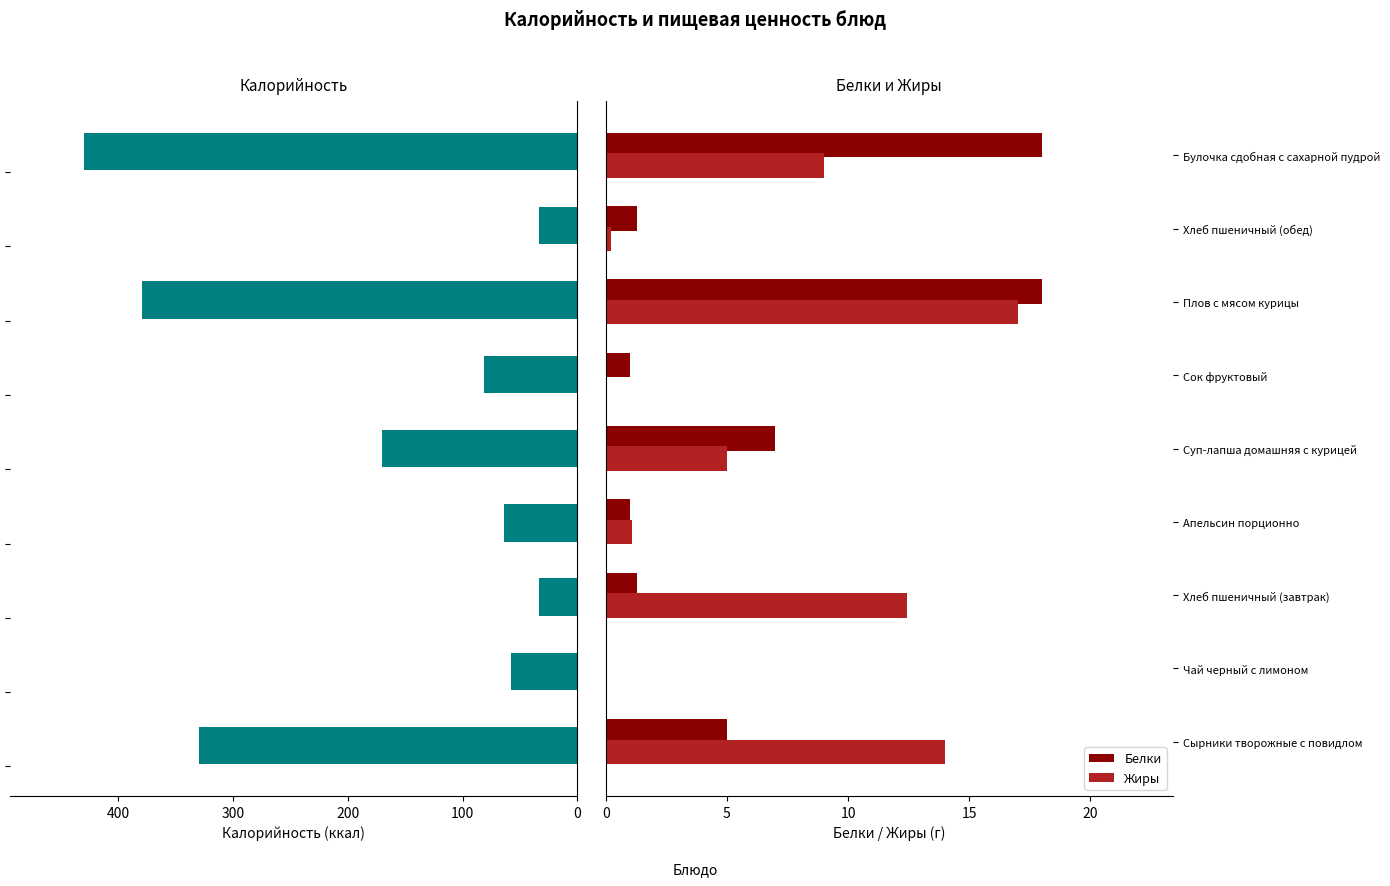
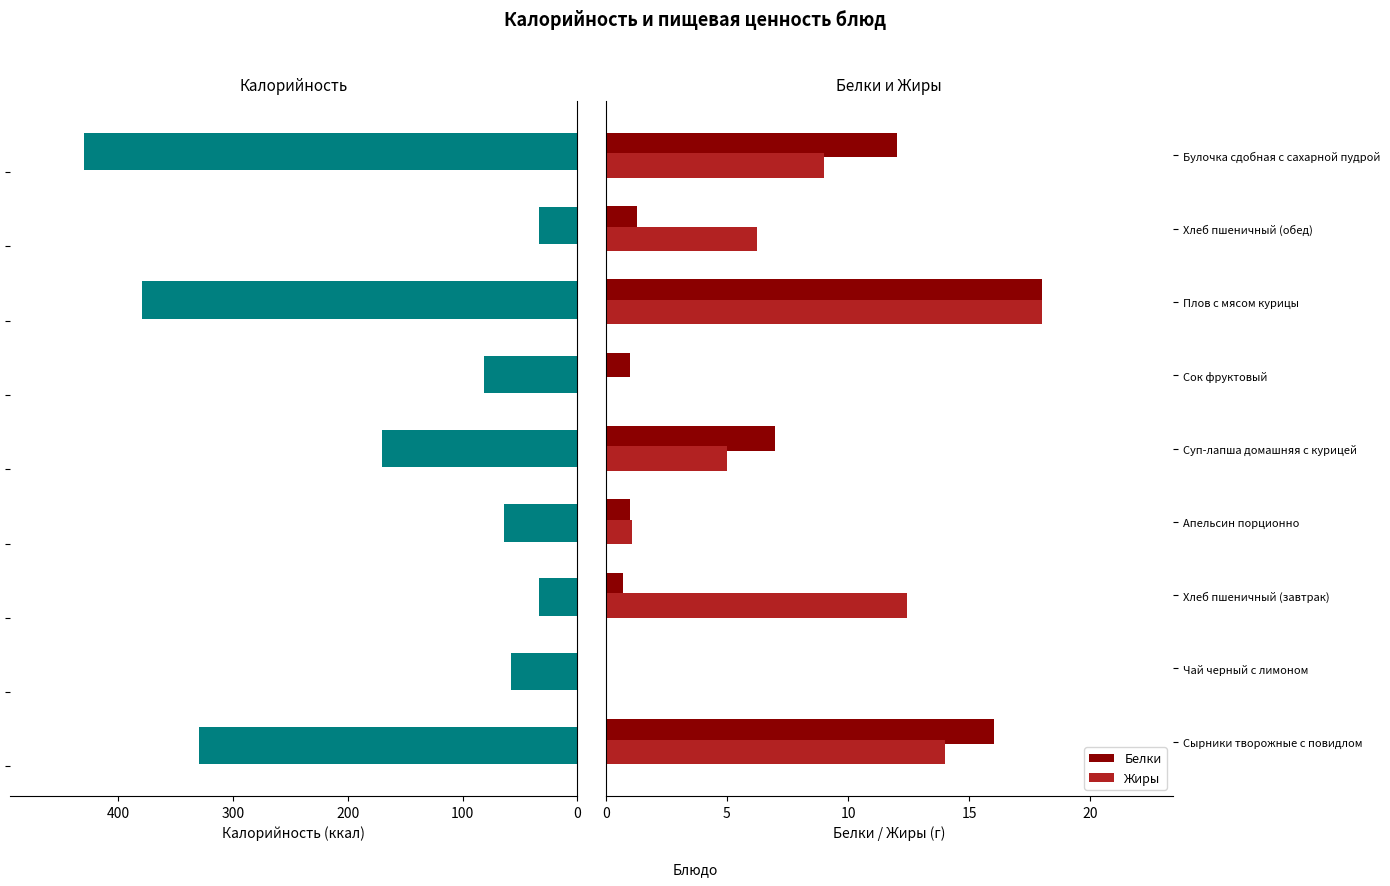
  {
    "Белки и Жиры": {
      "Белки": {
-       "Булочка сдобная с сахарной пудрой": 18,
+       "Булочка сдобная с сахарной пудрой": 12,
        "Хлеб пшеничный (обед)": 1.3,
        "Плов с мясом курицы": 18.0,
        "Сок фруктовый": 1.0,
        "Суп-лапша домашняя с курицей": 7.0,
        "Апельсин порционно": 1.0,
-       "Хлеб пшеничный (завтрак)": 1.3,
+       "Хлеб пшеничный (завтрак)": 0.7,
        "Чай черный с лимоном": 0.0,
-       "Сырники творожные с повидлом": 5
+       "Сырники творожные с повидлом": 16
      },
      "Жиры": {
        "Булочка сдобная с сахарной пудрой": 9.0,
-       "Хлеб пшеничный (обед)": 0.2,
-       "Плов с мясом курицы": 17,
+       "Хлеб пшеничный (обед)": 6.3,
+       "Плов с мясом курицы": 18,
        "Сок фруктовый": 0.0,
        "Суп-лапша домашняя с курицей": 5.0,
        "Апельсин порционно": 1.1,
        "Хлеб пшеничный (завтрак)": 12.5,
        "Чай черный с лимоном": 0.0,
        "Сырники творожные с повидлом": 14.0
      }
    }
  }
